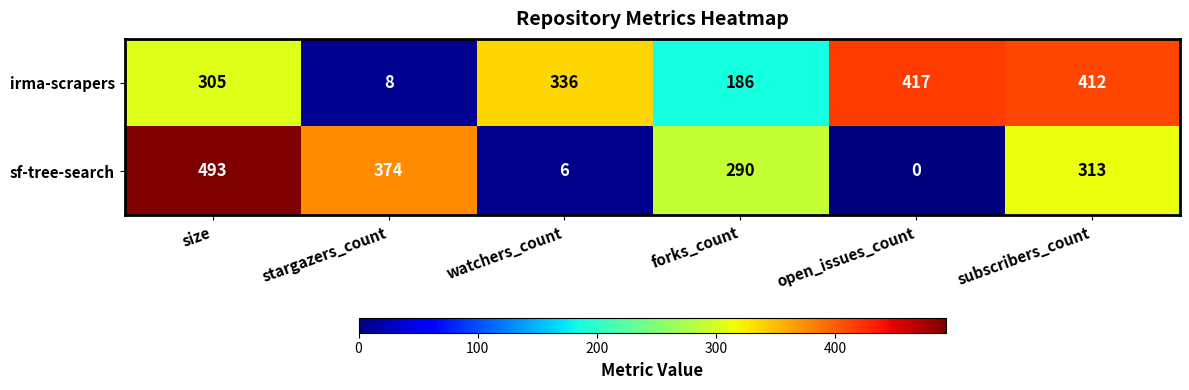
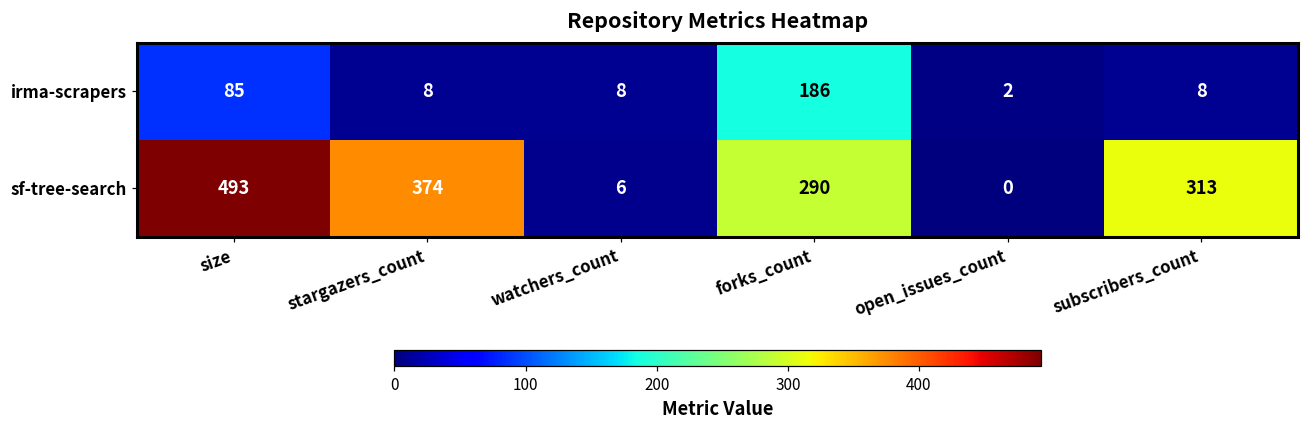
  {
    "irma-scrapers": {
-     "size": 305,
+     "size": 85,
      "stargazers_count": 8,
-     "watchers_count": 336,
+     "watchers_count": 8,
      "forks_count": 186,
-     "open_issues_count": 417,
-     "subscribers_count": 412
+     "open_issues_count": 2,
+     "subscribers_count": 8
    },
    "sf-tree-search": {
      "size": 493,
      "stargazers_count": 374,
      "watchers_count": 6,
      "forks_count": 290,
      "open_issues_count": 0,
      "subscribers_count": 313
    }
  }
